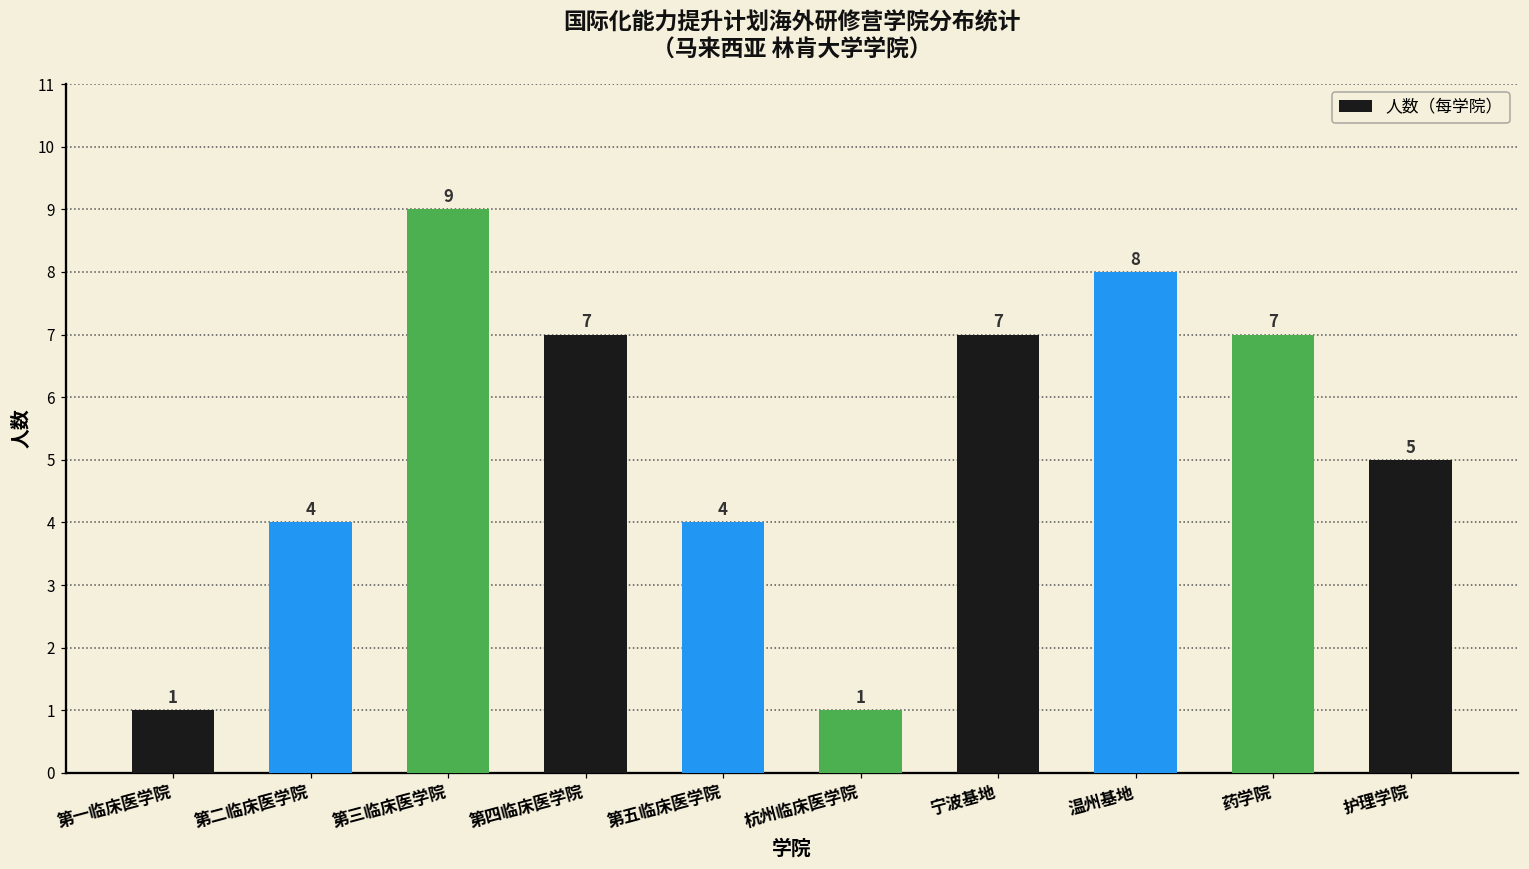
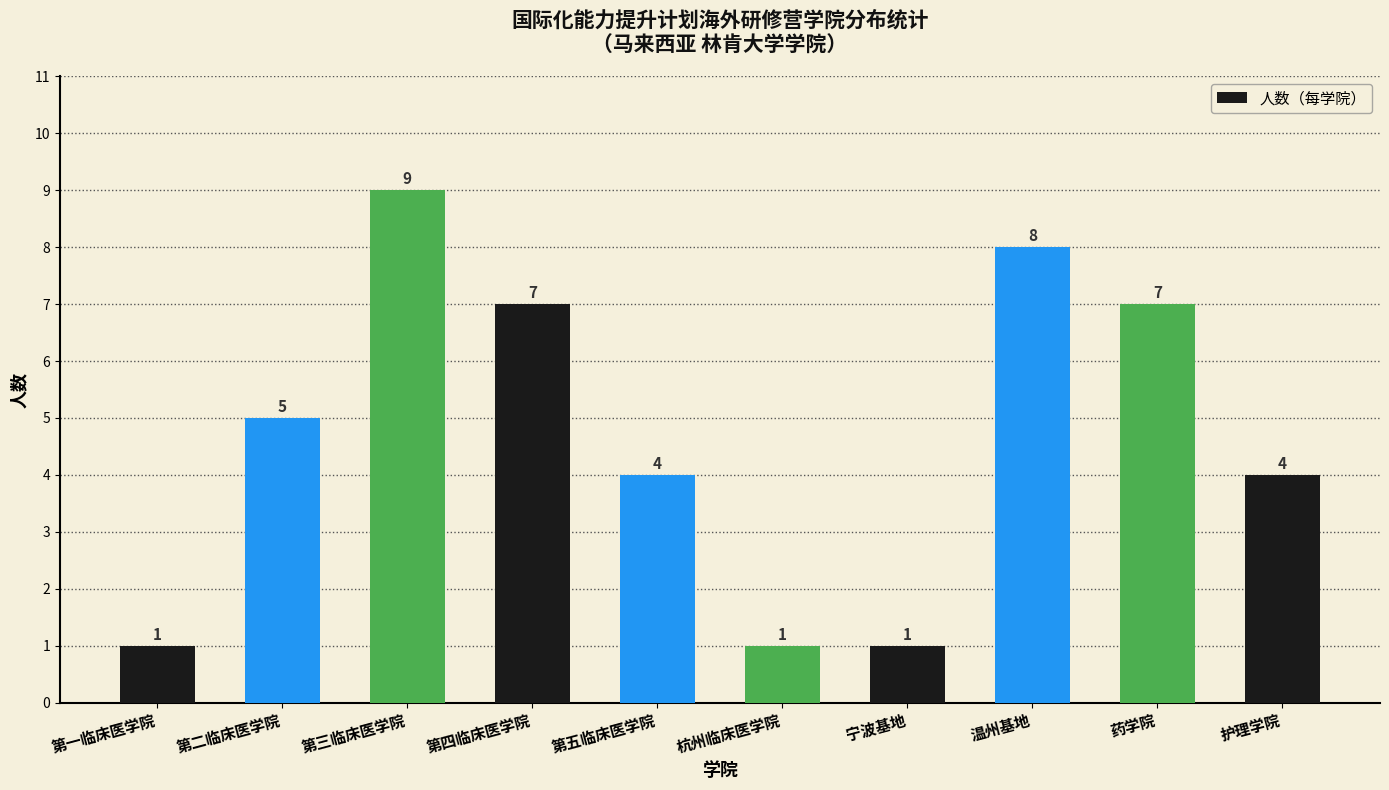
  {
    "第一临床医学院": 1,
-   "第二临床医学院": 4,
+   "第二临床医学院": 5,
    "第三临床医学院": 9,
    "第四临床医学院": 7,
    "第五临床医学院": 4,
    "杭州临床医学院": 1,
-   "宁波基地": 7,
+   "宁波基地": 1,
    "温州基地": 8,
    "药学院": 7,
-   "护理学院": 5
+   "护理学院": 4
  }
